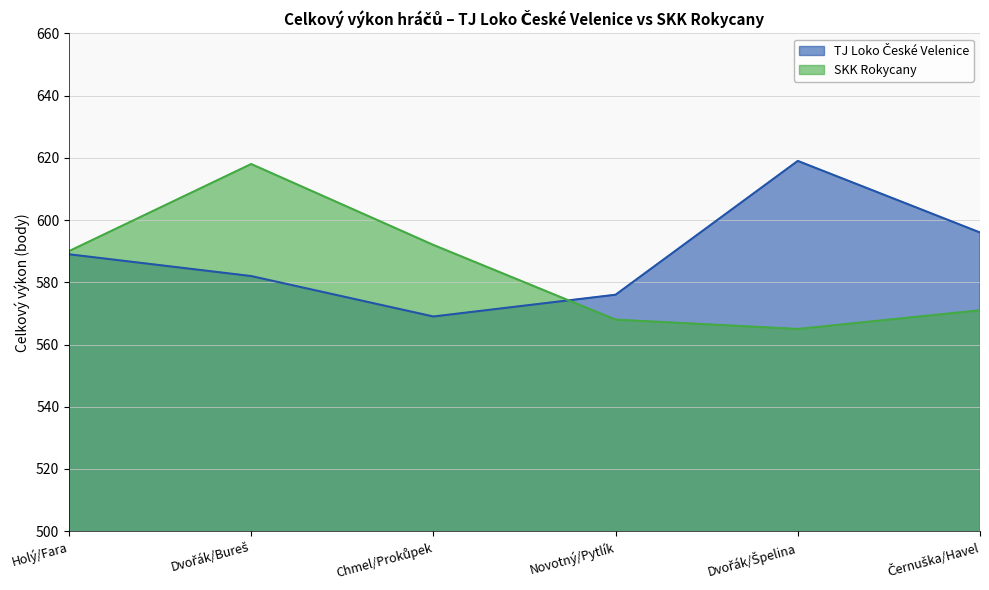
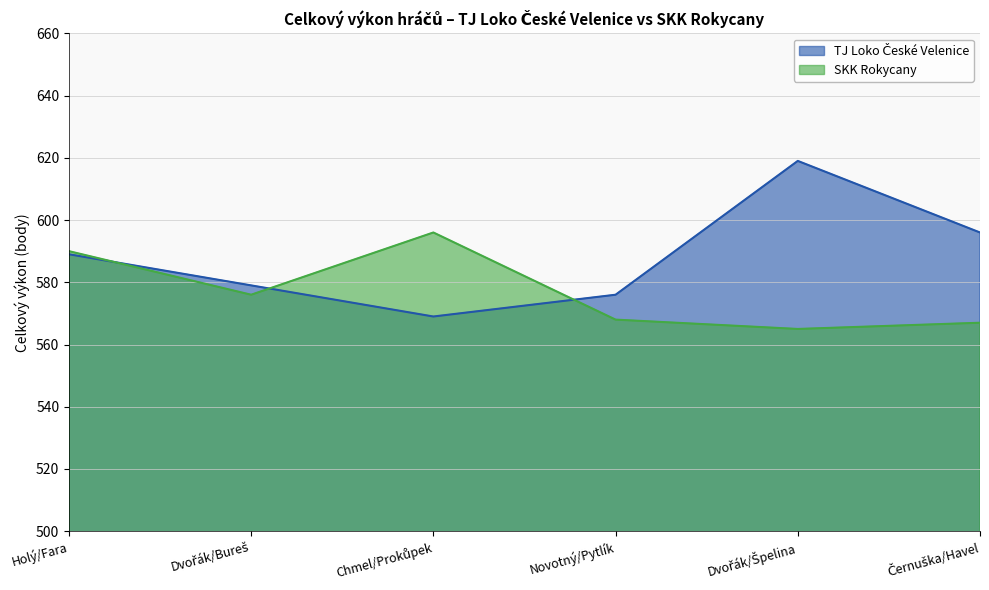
  {
    "TJ Loko České Velenice": {
      "Holý/Fara": 589,
-     "Dvořák/Bureš": 582,
+     "Dvořák/Bureš": 579,
      "Chmel/Prokůpek": 569,
      "Novotný/Pytlík": 576,
      "Dvořák/Špelina": 619,
      "Černuška/Havel": 596
    },
    "SKK Rokycany": {
      "Holý/Fara": 590,
-     "Dvořák/Bureš": 618,
-     "Chmel/Prokůpek": 592,
+     "Dvořák/Bureš": 576,
+     "Chmel/Prokůpek": 596,
      "Novotný/Pytlík": 568,
      "Dvořák/Špelina": 565,
-     "Černuška/Havel": 571
+     "Černuška/Havel": 567
    }
  }
